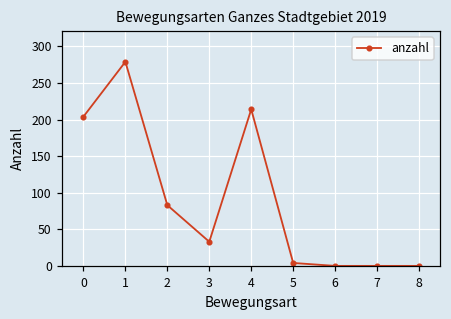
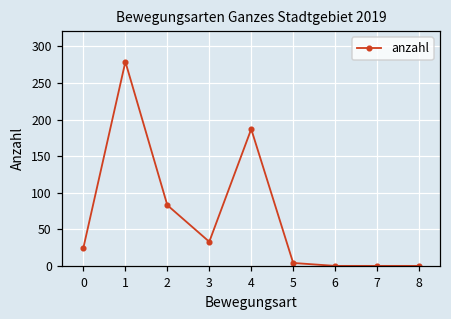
  {
-   "0": 200,
+   "0": 30,
    "1": 280,
    "2": 80,
    "3": 30,
-   "4": 210,
+   "4": 190,
    "5": 0,
    "6": 0,
    "7": 0,
    "8": 0
  }
